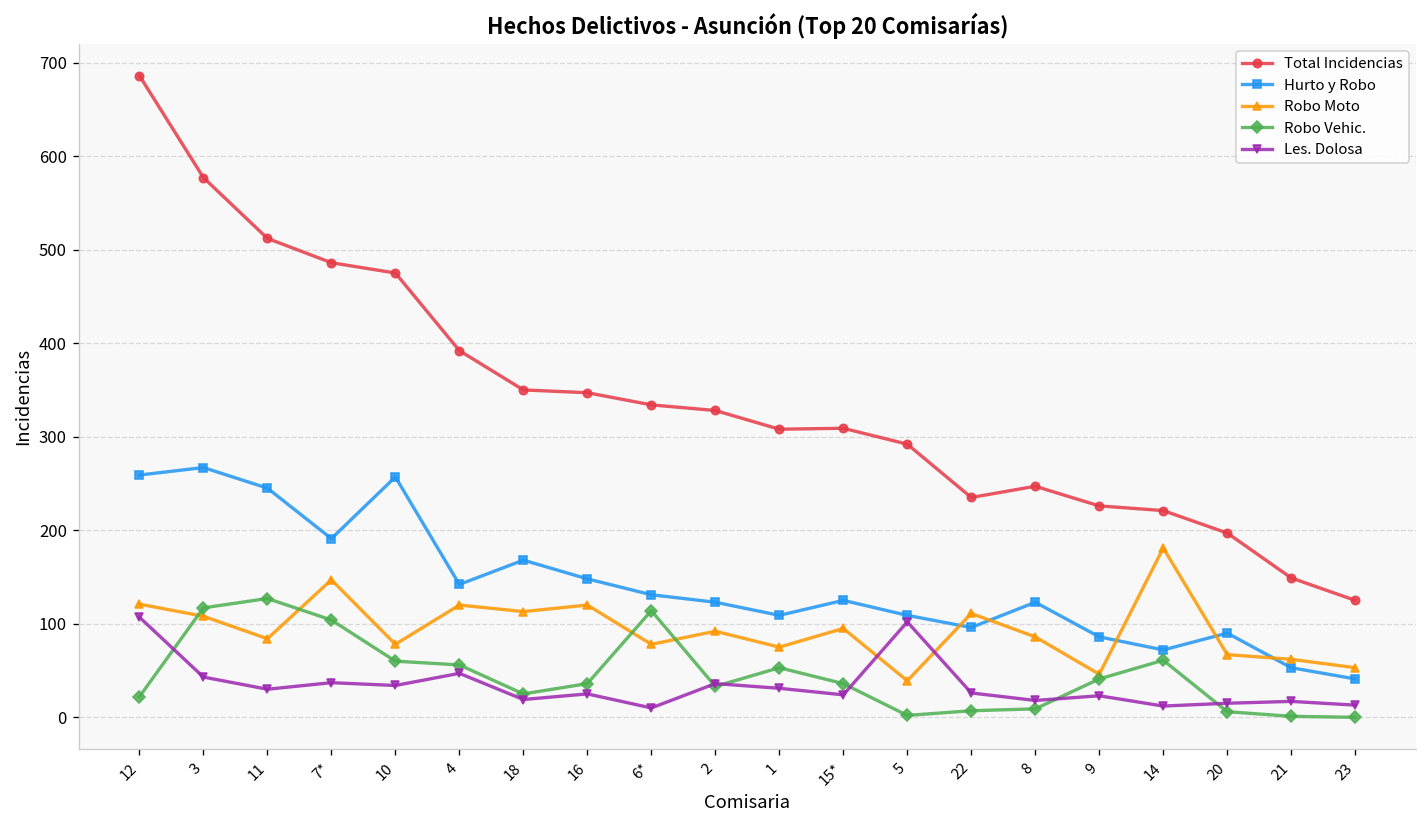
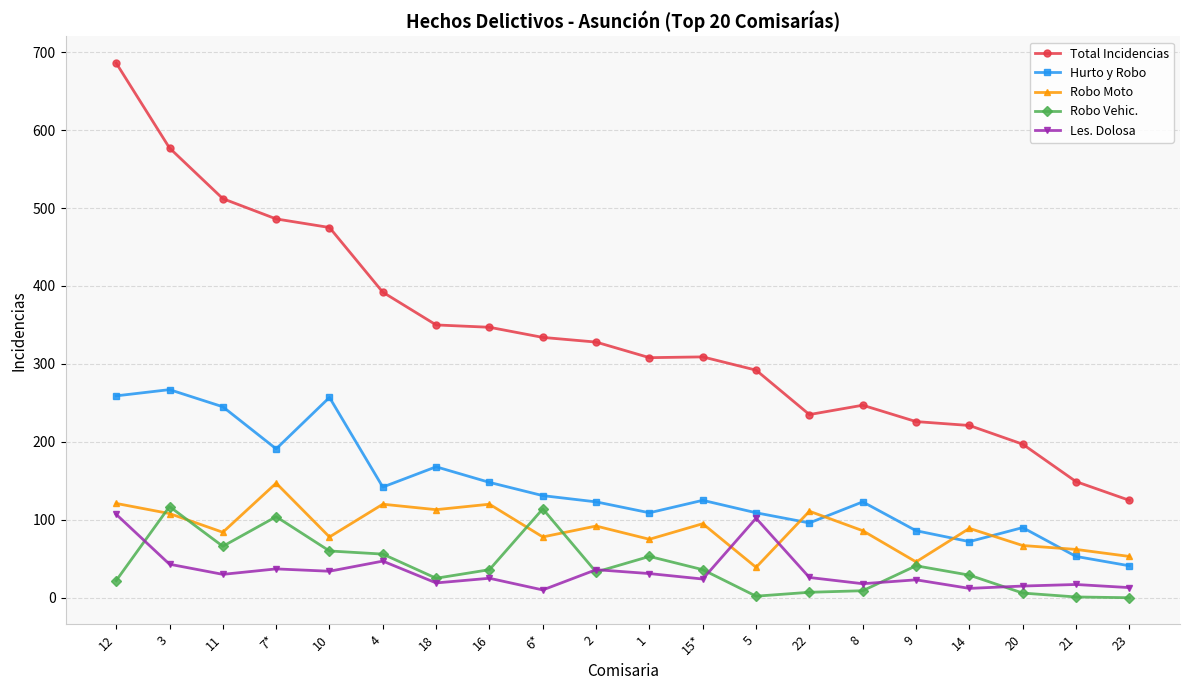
  {
    "Total Incidencias": {
      "12": 690,
      "3": 580,
      "11": 510,
      "7*": 490,
      "10": 480,
      "4": 390,
      "18": 350,
      "16": 350,
      "6*": 330,
      "2": 330,
      "1": 310,
      "15*": 310,
      "5": 290,
      "22": 240,
      "8": 250,
      "9": 230,
      "14": 220,
      "20": 200,
      "21": 150,
      "23": 130
    },
    "Hurto y Robo": {
      "12": 260,
      "3": 270,
      "11": 250,
      "7*": 190,
      "10": 260,
      "4": 140,
      "18": 170,
      "16": 150,
      "6*": 130,
      "2": 120,
      "1": 110,
      "15*": 130,
      "5": 110,
      "22": 100,
      "8": 120,
      "9": 90,
      "14": 70,
      "20": 90,
      "21": 50,
      "23": 40
    },
    "Robo Moto": {
      "12": 120,
      "3": 110,
      "11": 80,
      "7*": 150,
      "10": 80,
      "4": 120,
      "18": 110,
      "16": 120,
      "6*": 80,
      "2": 90,
      "1": 80,
      "15*": 100,
      "5": 40,
      "22": 110,
      "8": 90,
      "9": 50,
-     "14": 180,
+     "14": 90,
      "20": 70,
      "21": 60,
      "23": 50
    },
    "Robo Vehic.": {
      "12": 20,
      "3": 120,
-     "11": 130,
+     "11": 70,
      "7*": 100,
      "10": 60,
      "4": 60,
      "18": 30,
      "16": 40,
      "6*": 110,
      "1": 50,
      "15*": 40,
      "5": 0,
      "22": 10,
      "8": 10,
      "9": 40,
-     "14": 60,
+     "14": 30,
      "20": 10,
      "21": 0,
      "23": 0
    },
    "Les. Dolosa": {
      "12": 110,
      "3": 40,
      "11": 30,
      "7*": 40,
      "10": 30,
      "4": 50,
      "18": 20,
      "16": 30,
      "6*": 10,
      "1": 30,
      "15*": 20,
      "5": 100,
      "22": 30,
      "8": 20,
      "9": 20,
      "14": 10,
      "20": 20,
      "21": 20,
      "23": 10
    }
  }
